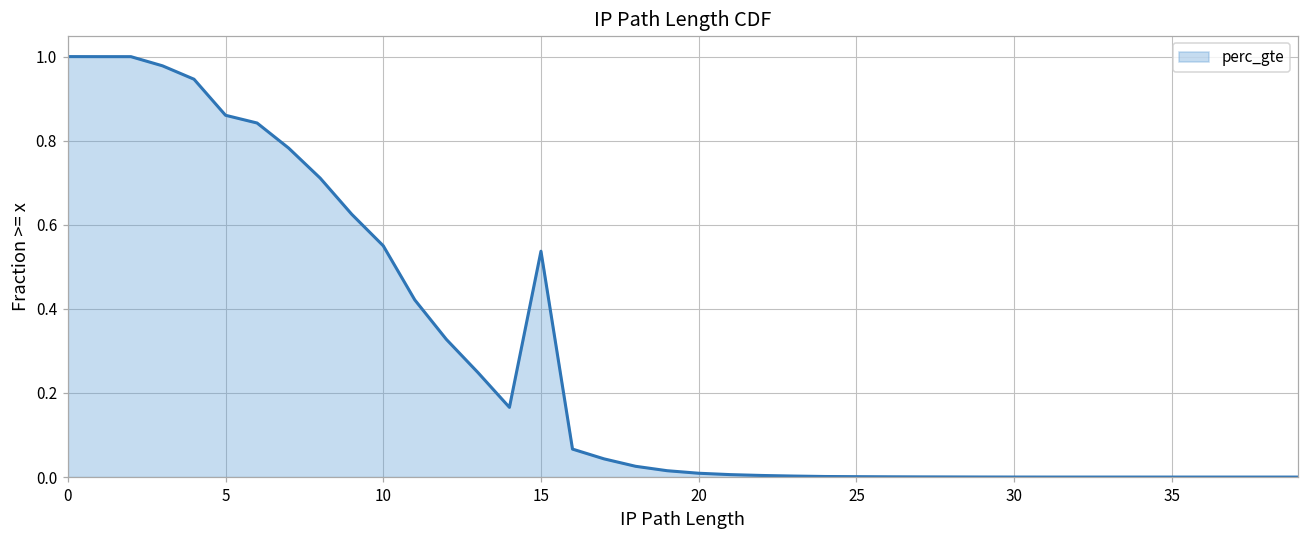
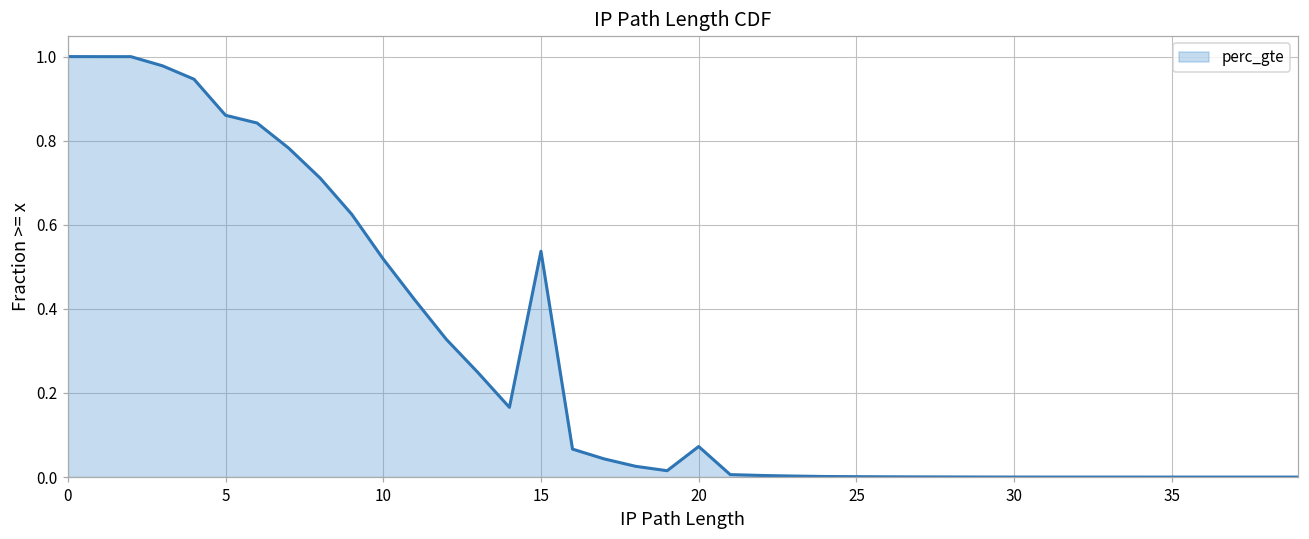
  {
    "0": 1.00,
    "5": 0.86,
-   "10": 0.55,
+   "10": 0.52,
    "15": 0.54,
-   "20": 0.01,
+   "20": 0.07,
    "25": 0.00,
    "30": 0.00
  }
